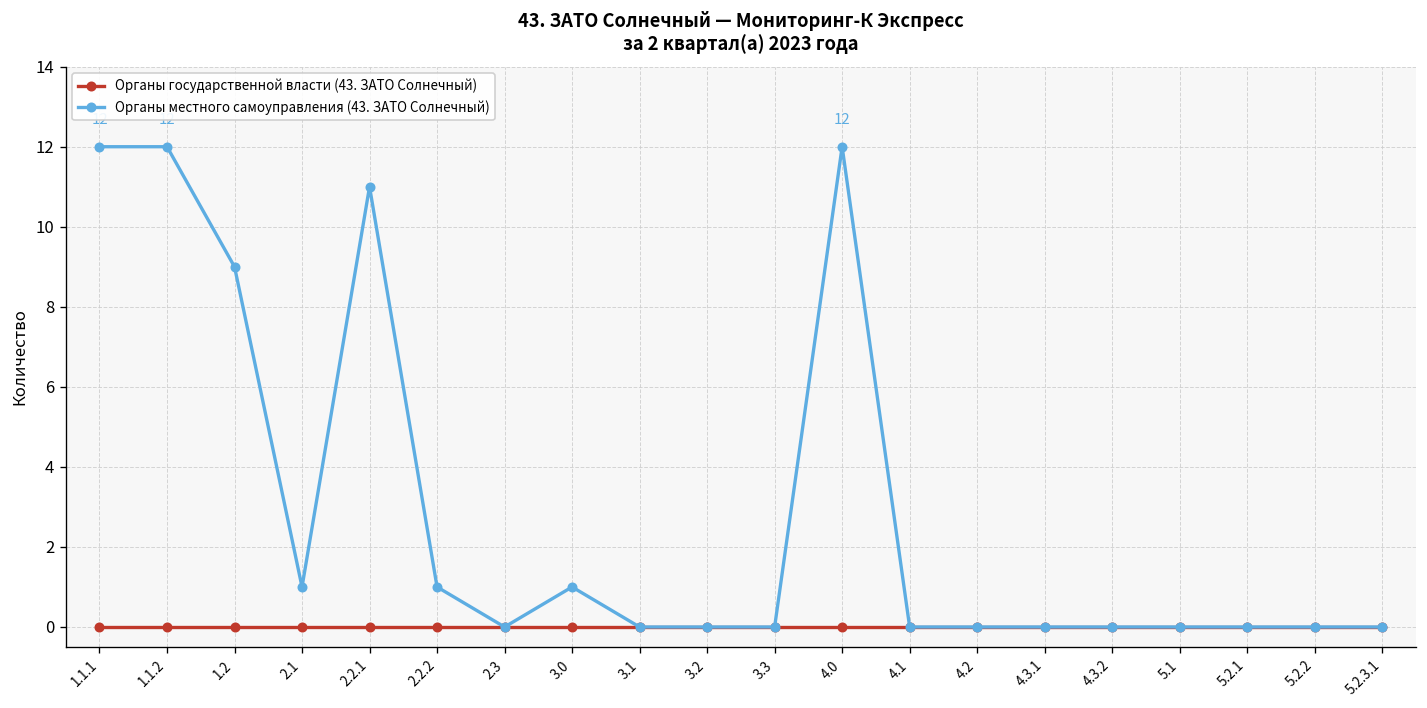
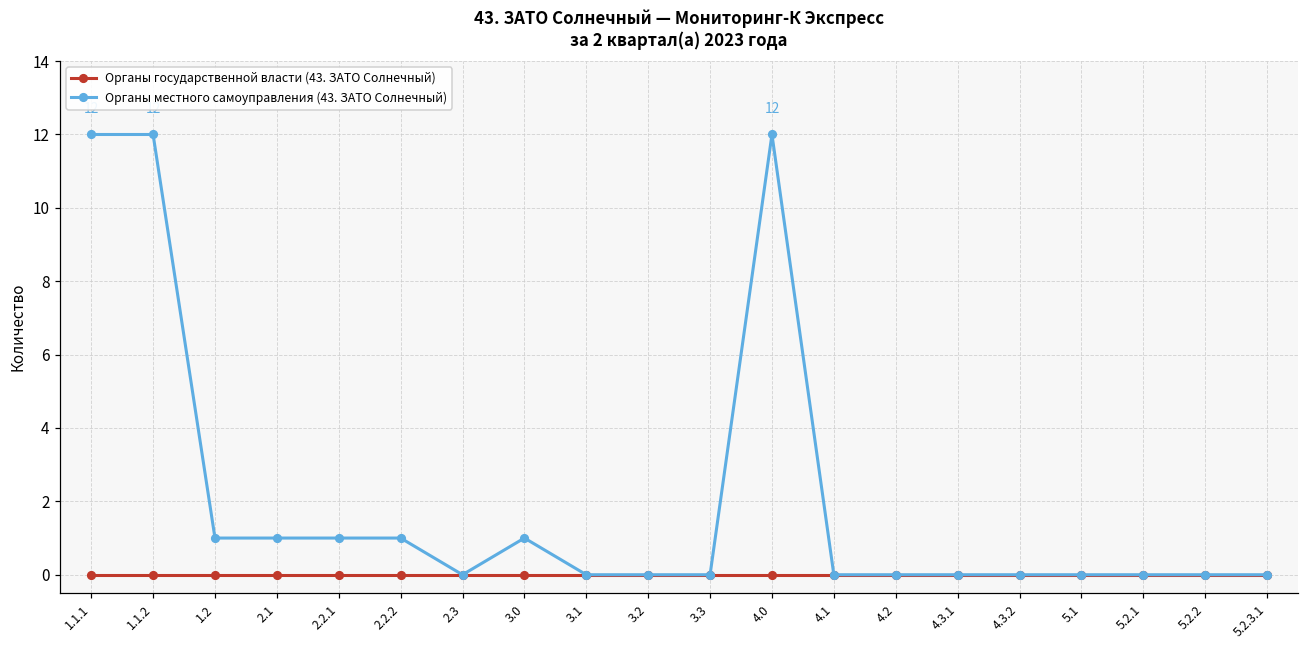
  {
    "Органы государственной власти (43. ЗАТО Солнечный)": {
      "1.1.1": 0,
      "1.1.2": 0,
      "1.2": 0,
      "2.1": 0,
      "2.2.1": 0,
      "2.2.2": 0,
      "3.0": 0,
      "4.0": 0
    },
    "Органы местного самоуправления (43. ЗАТО Солнечный)": {
-     "1.2": 9,
+     "1.2": 1,
      "2.1": 1,
-     "2.2.1": 11,
+     "2.2.1": 1,
      "2.2.2": 1,
      "3.0": 1
    }
  }
